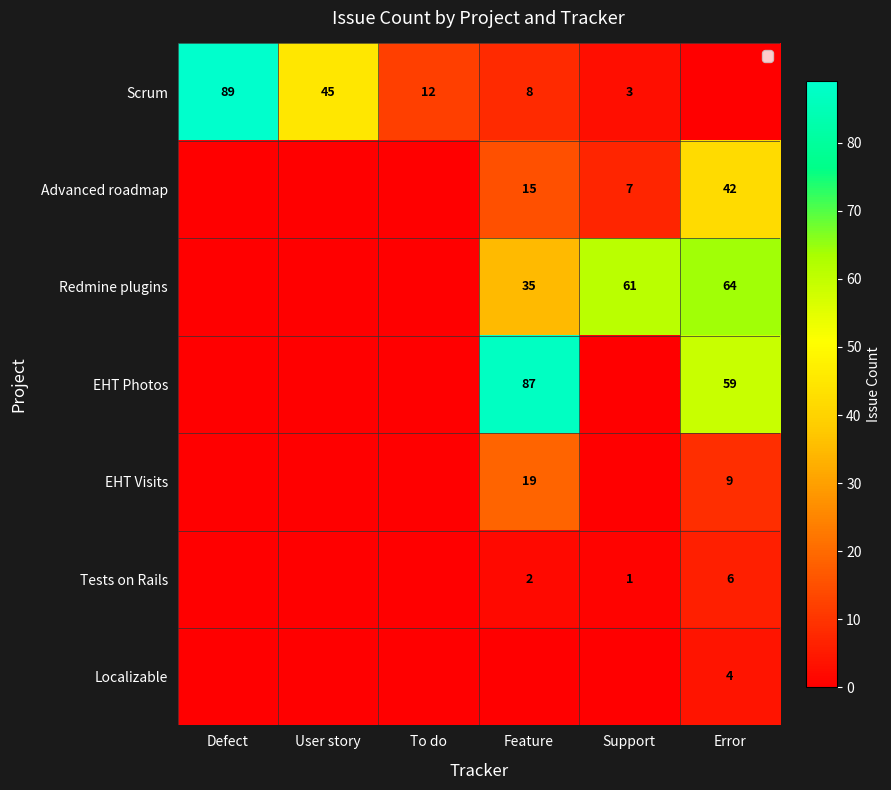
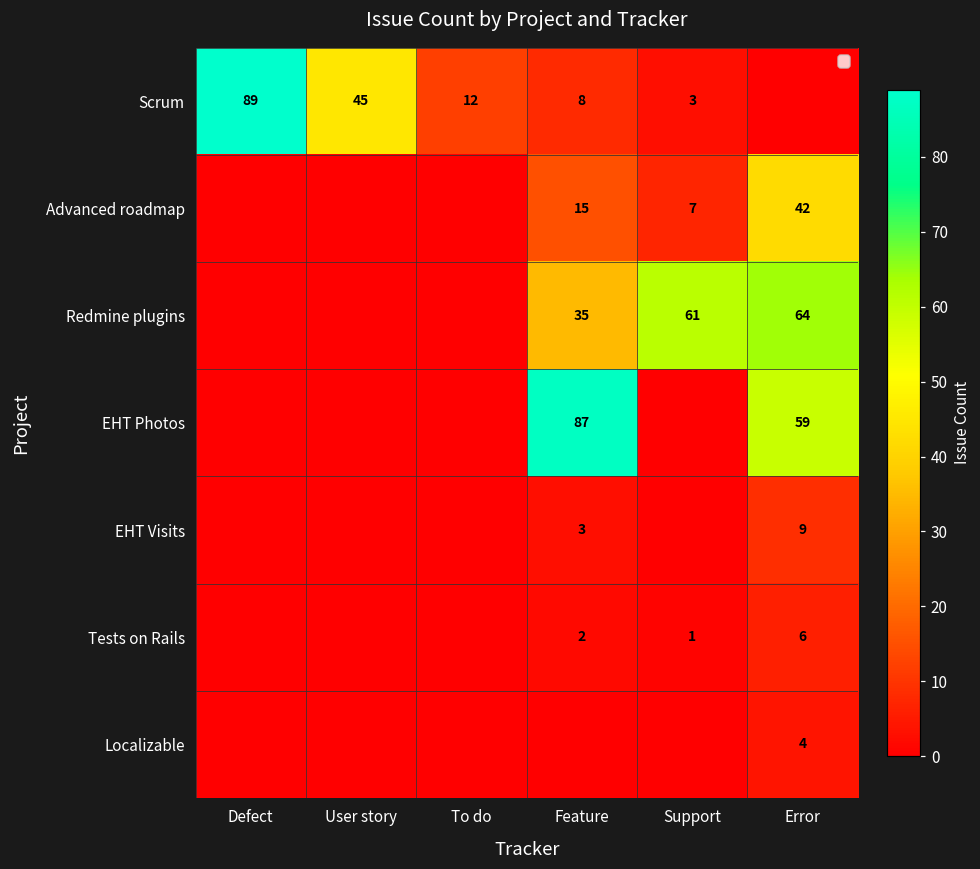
  {
    "Scrum": {
      "Defect": 89,
      "User story": 45,
      "To do": 12,
      "Feature": 8,
      "Support": 3
    },
    "Advanced roadmap": {
      "Feature": 15,
      "Support": 7,
      "Error": 42
    },
    "Redmine plugins": {
      "Feature": 35,
      "Support": 61,
      "Error": 64
    },
    "EHT Photos": {
      "Feature": 87,
      "Error": 59
    },
    "EHT Visits": {
-     "Feature": 19,
+     "Feature": 3,
      "Error": 9
    },
    "Tests on Rails": {
      "Feature": 2,
      "Support": 1,
      "Error": 6
    },
    "Localizable": {
      "Error": 4
    }
  }
